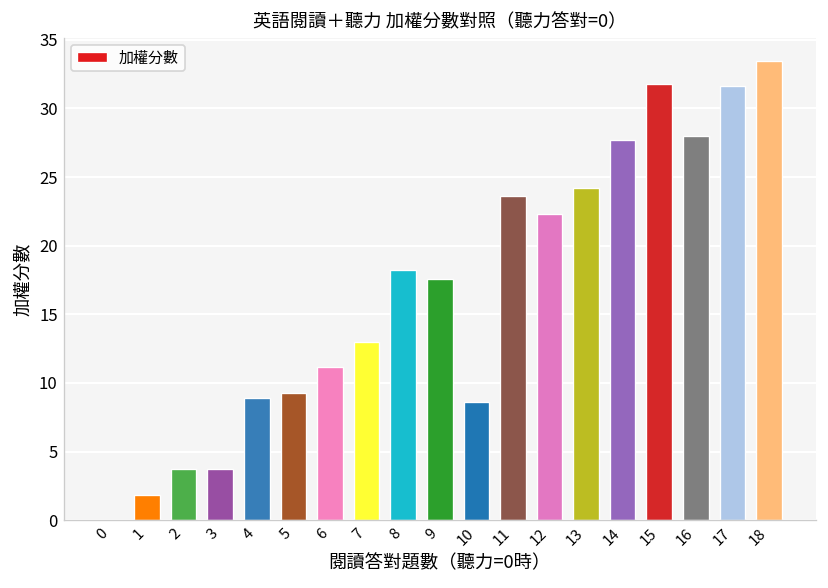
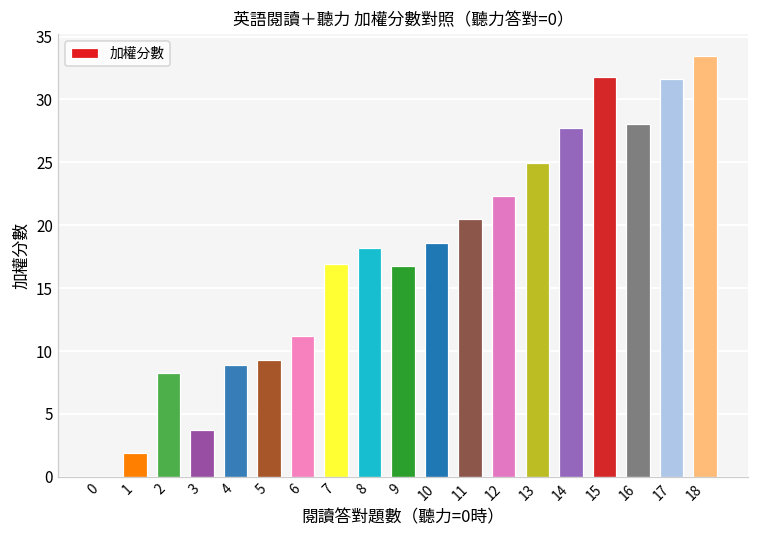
  {
    "0": 0.0,
    "1": 1.9,
-   "2": 3.7,
+   "2": 8.3,
    "3": 3.7,
    "4": 8.9,
    "5": 9.3,
    "6": 11.2,
-   "7": 13.0,
+   "7": 16.9,
    "8": 18.2,
-   "9": 17.6,
-   "10": 8.6,
-   "11": 23.6,
+   "9": 16.7,
+   "10": 18.6,
+   "11": 20.5,
    "12": 22.3,
-   "13": 24.2,
+   "13": 25.0,
    "14": 27.7,
    "15": 31.8,
    "16": 28.0,
    "17": 31.6,
    "18": 33.5
  }
